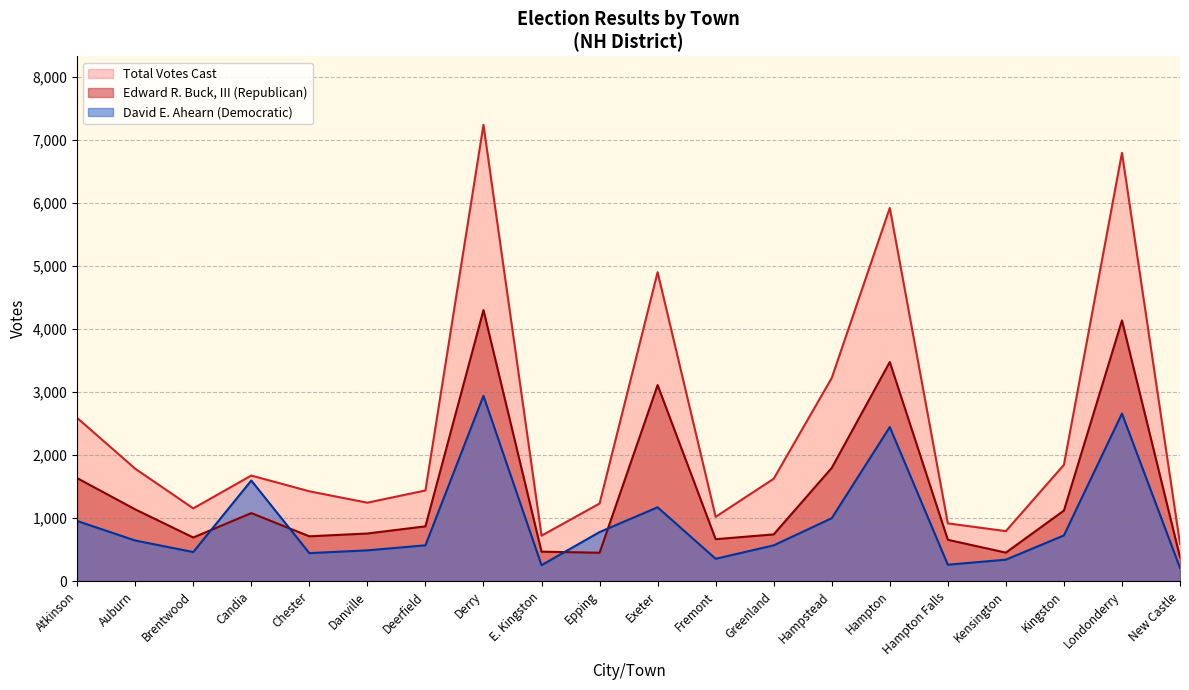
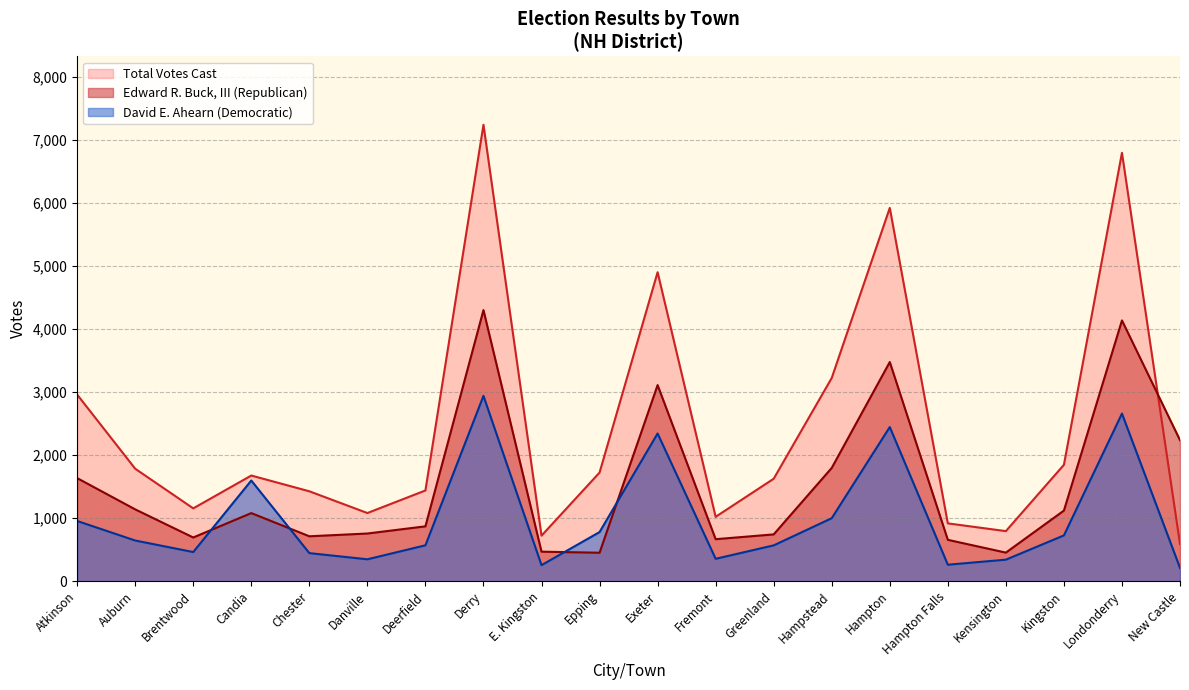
  {
    "Total Votes Cast": {
-     "Atkinson": "2,600",
+     "Atkinson": "3,000",
      "Auburn": "1,800",
      "Brentwood": "1,200",
      "Candia": "1,700",
      "Chester": "1,400",
-     "Danville": "1,200",
+     "Danville": "1,100",
      "Deerfield": "1,400",
      "Derry": "7,200",
      "E. Kingston": "700",
-     "Epping": "1,200",
+     "Epping": "1,700",
      "Exeter": "4,900",
      "Fremont": "1,000",
      "Greenland": "1,600",
      "Hampstead": "3,200",
      "Hampton": "5,900",
      "Hampton Falls": "900",
      "Kensington": "800",
      "Kingston": "1,800",
      "Londonderry": "6,800",
      "New Castle": "600"
    },
    "Edward R. Buck, III (Republican)": {
      "Atkinson": "1,600",
      "Auburn": "1,100",
      "Brentwood": "700",
      "Candia": "1,100",
      "Chester": "700",
      "Danville": "800",
      "Deerfield": "900",
      "Derry": "4,300",
      "E. Kingston": "500",
      "Epping": "500",
      "Exeter": "3,100",
      "Fremont": "700",
      "Greenland": "700",
      "Hampstead": "1,800",
      "Hampton": "3,500",
      "Hampton Falls": "700",
      "Kensington": "500",
      "Kingston": "1,100",
      "Londonderry": "4,100",
-     "New Castle": "400"
+     "New Castle": "2,200"
    },
    "David E. Ahearn (Democratic)": {
      "Atkinson": "1,000",
      "Auburn": "600",
      "Brentwood": "500",
      "Candia": "1,600",
      "Chester": "400",
-     "Danville": "500",
+     "Danville": "300",
      "Deerfield": "600",
      "Derry": "2,900",
      "E. Kingston": "300",
      "Epping": "800",
-     "Exeter": "1,200",
+     "Exeter": "2,300",
      "Fremont": "400",
      "Greenland": "600",
      "Hampstead": "1,000",
      "Hampton": "2,400",
      "Hampton Falls": "300",
      "Kensington": "300",
      "Kingston": "700",
      "Londonderry": "2,700",
      "New Castle": "200"
    }
  }
